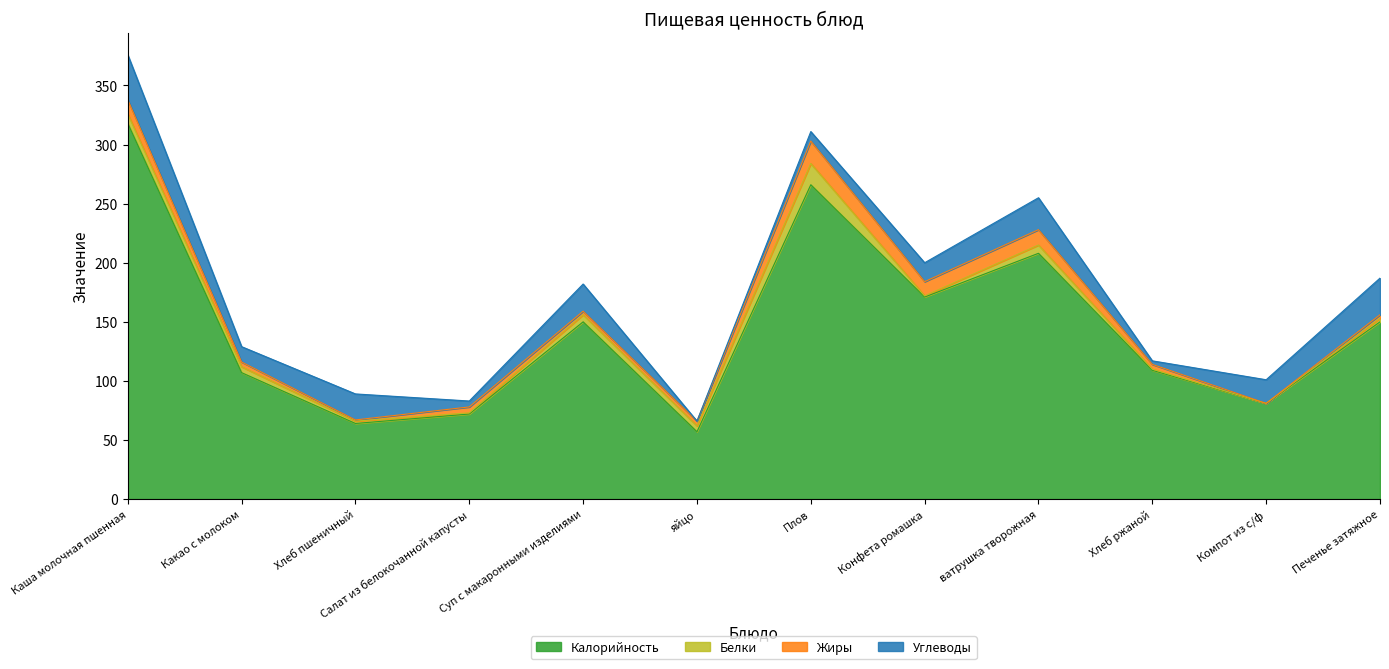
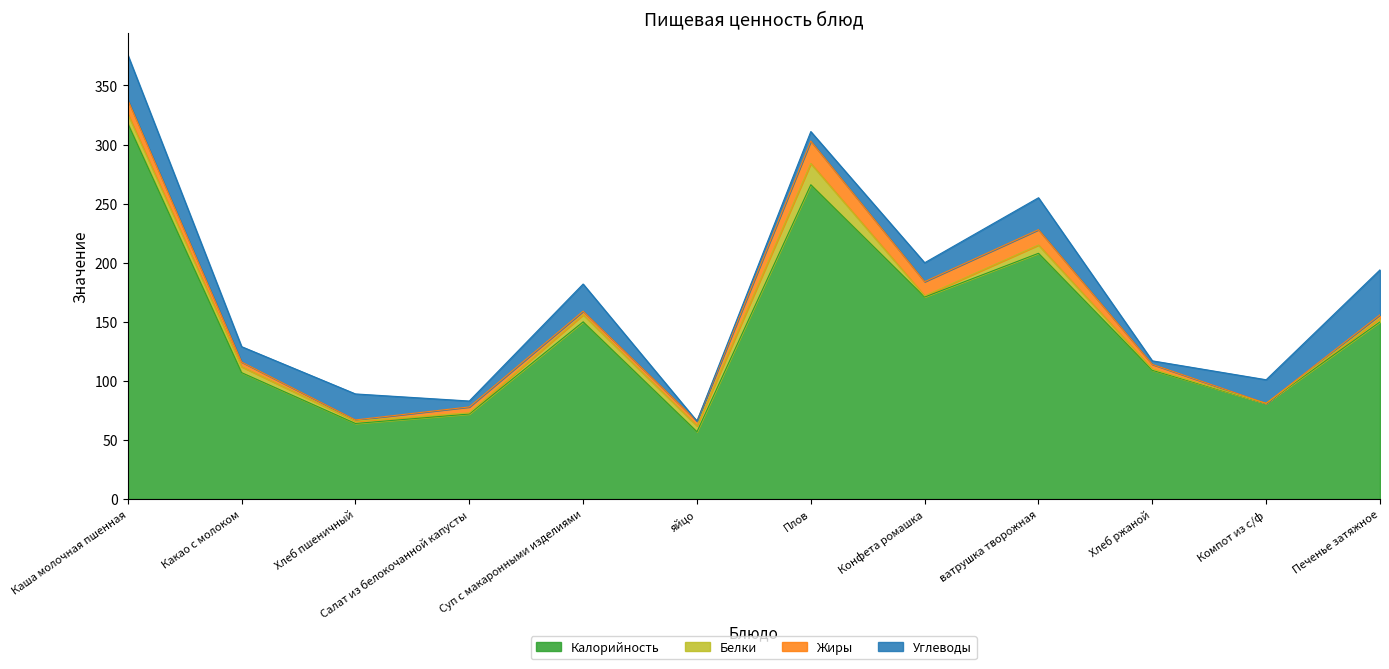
  {
    "Калорийность": {
      "Каша молочная пшенная": 318,
      "Какао с молоком": 107,
      "Суп с макаронными изделиями": 150,
      "яйцо": 57,
      "Плов": 266,
      "ватрушка творожная": 208,
      "Печенье затяжное": 150
    },
    "Белки": {
      "Каша молочная пшенная": 8,
      "Какао с молоком": 5,
      "Суп с макаронными изделиями": 6,
      "яйцо": 5,
      "Плов": 18,
      "ватрушка творожная": 7,
      "Печенье затяжное": 3
    },
    "Жиры": {
      "Каша молочная пшенная": 12,
      "Какао с молоком": 4,
      "Салат из белокочанной капусты": 5,
      "Суп с макаронными изделиями": 3,
      "Плов": 19,
      "Конфета ромашка": 12,
      "ватрушка творожная": 13,
      "Хлеб ржаной": 4,
      "Печенье затяжное": 3
    },
    "Углеводы": {
      "Каша молочная пшенная": 38,
      "Какао с молоком": 13,
      "Хлеб пшеничный": 22,
      "Салат из белокочанной капусты": 5,
      "Суп с макаронными изделиями": 23,
      "Плов": 8,
      "Конфета ромашка": 16,
      "ватрушка творожная": 27,
      "Хлеб ржаной": 3,
      "Компот из с/ф": 20,
-     "Печенье затяжное": 31
+     "Печенье затяжное": 38
    }
  }
